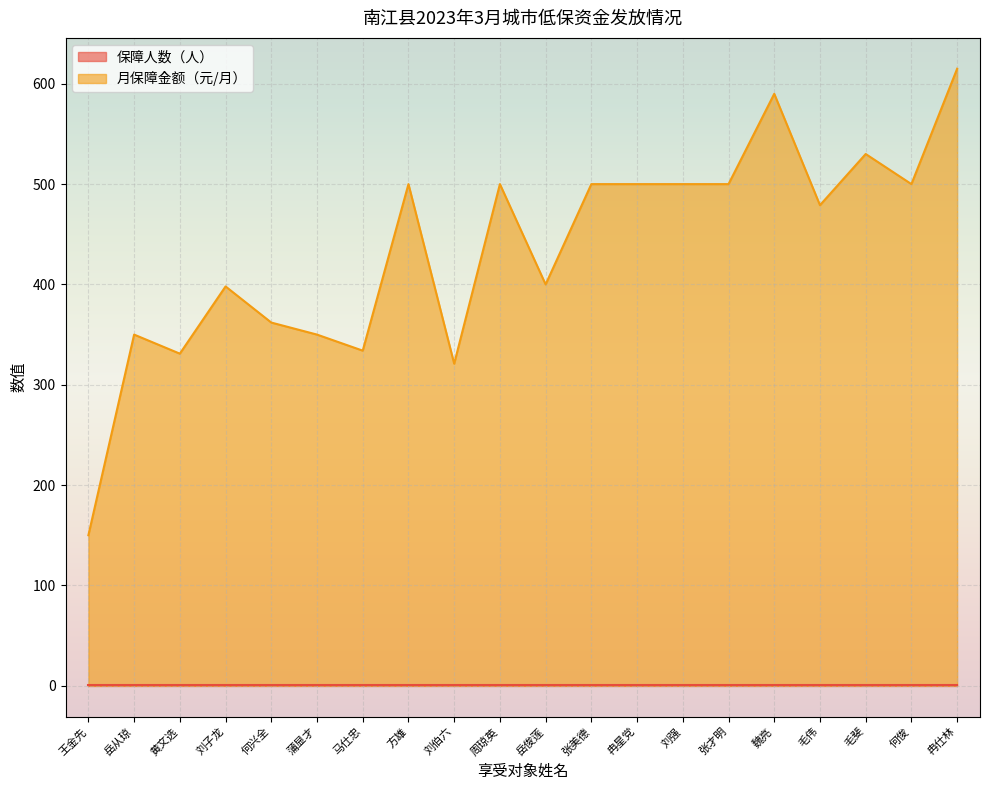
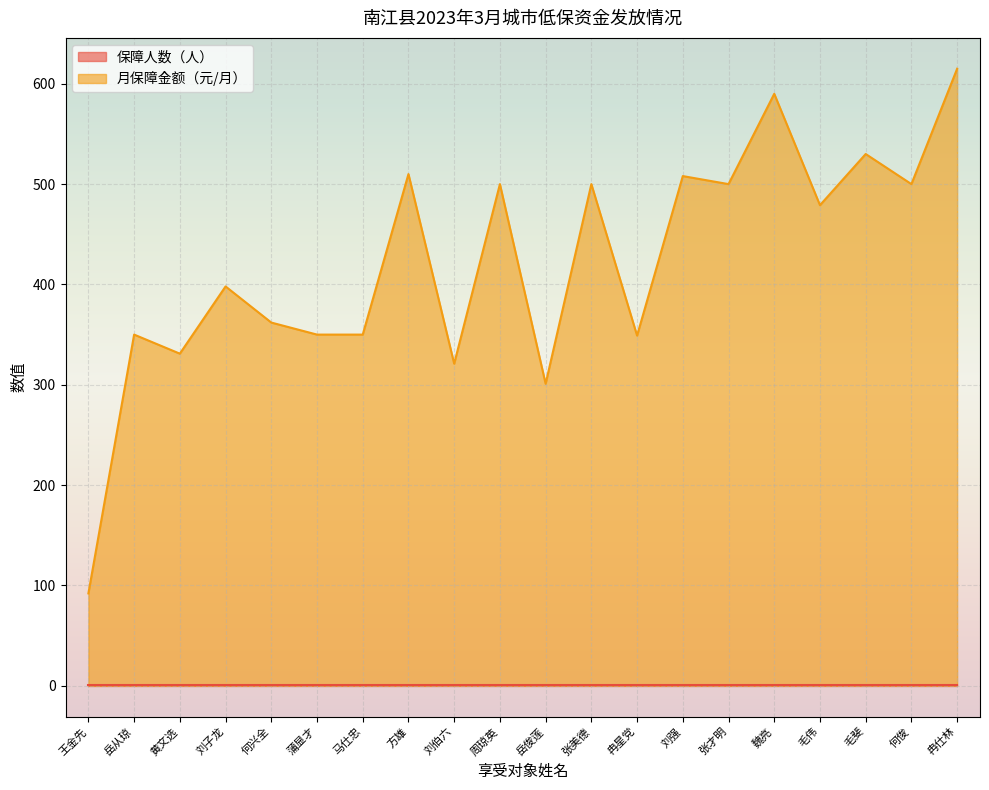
  {
    "保障人数（人）": {
      "王金先": 1,
      "岳从琼": 1,
      "黄文选": 1,
      "刘子龙": 1,
      "何兴全": 1,
      "蒲显才": 1,
      "马仕忠": 1,
      "方雄": 1,
      "刘伯六": 1,
      "周琼英": 1,
      "岳俊莲": 1,
      "张美德": 1,
      "冉星党": 1,
      "刘强": 1,
      "张才明": 1,
      "魏亮": 1,
      "毛伟": 1,
      "毛斐": 1,
      "何俊": 1,
      "冉仕林": 1
    },
    "月保障金额（元/月）": {
-     "王金先": 150,
+     "王金先": 92,
      "岳从琼": 350,
      "黄文选": 331,
      "刘子龙": 398,
      "何兴全": 362,
      "蒲显才": 350,
-     "马仕忠": 334,
-     "方雄": 500,
+     "马仕忠": 350,
+     "方雄": 510,
      "刘伯六": 321,
      "周琼英": 500,
-     "岳俊莲": 400,
+     "岳俊莲": 301,
      "张美德": 500,
-     "冉星党": 500,
-     "刘强": 500,
+     "冉星党": 349,
+     "刘强": 508,
      "张才明": 500,
      "魏亮": 590,
      "毛伟": 479,
      "毛斐": 530,
      "何俊": 500,
      "冉仕林": 615
    }
  }
